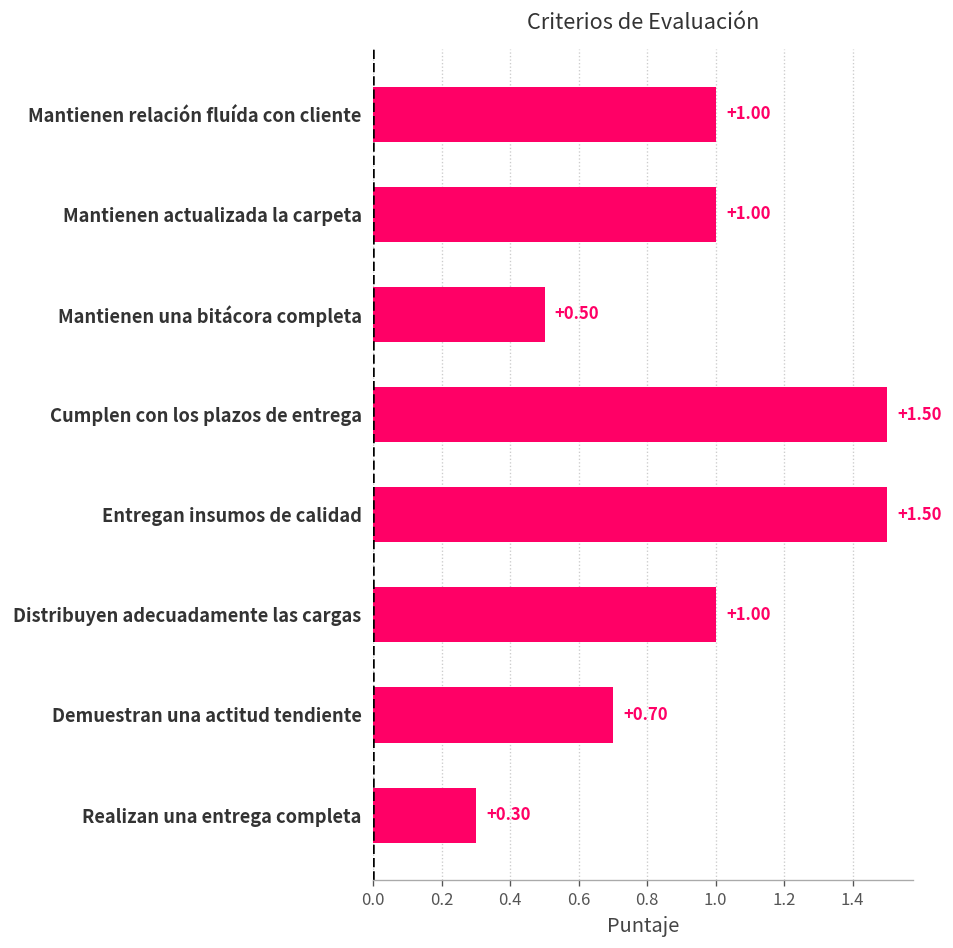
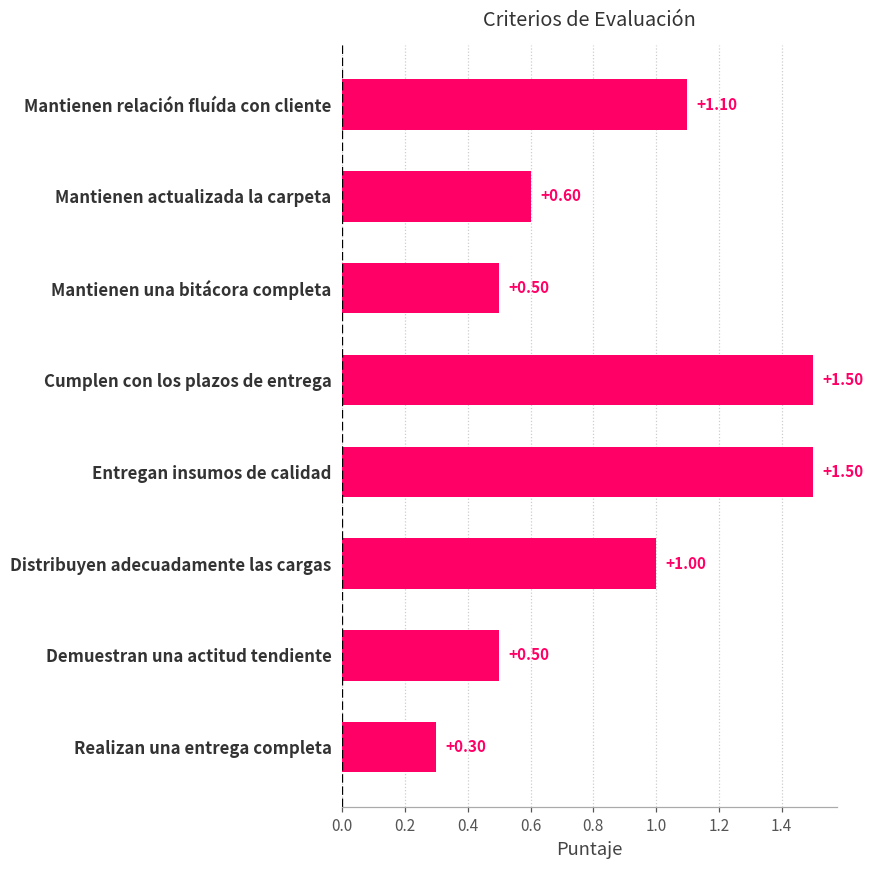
  {
-   "Mantienen relación fluída con cliente": "+1.00",
-   "Mantienen actualizada la carpeta": "+1.00",
+   "Mantienen relación fluída con cliente": "+1.10",
+   "Mantienen actualizada la carpeta": "+0.60",
    "Mantienen una bitácora completa": "+0.50",
    "Cumplen con los plazos de entrega": "+1.50",
    "Entregan insumos de calidad": "+1.50",
    "Distribuyen adecuadamente las cargas": "+1.00",
-   "Demuestran una actitud tendiente": "+0.70",
+   "Demuestran una actitud tendiente": "+0.50",
    "Realizan una entrega completa": "+0.30"
  }
